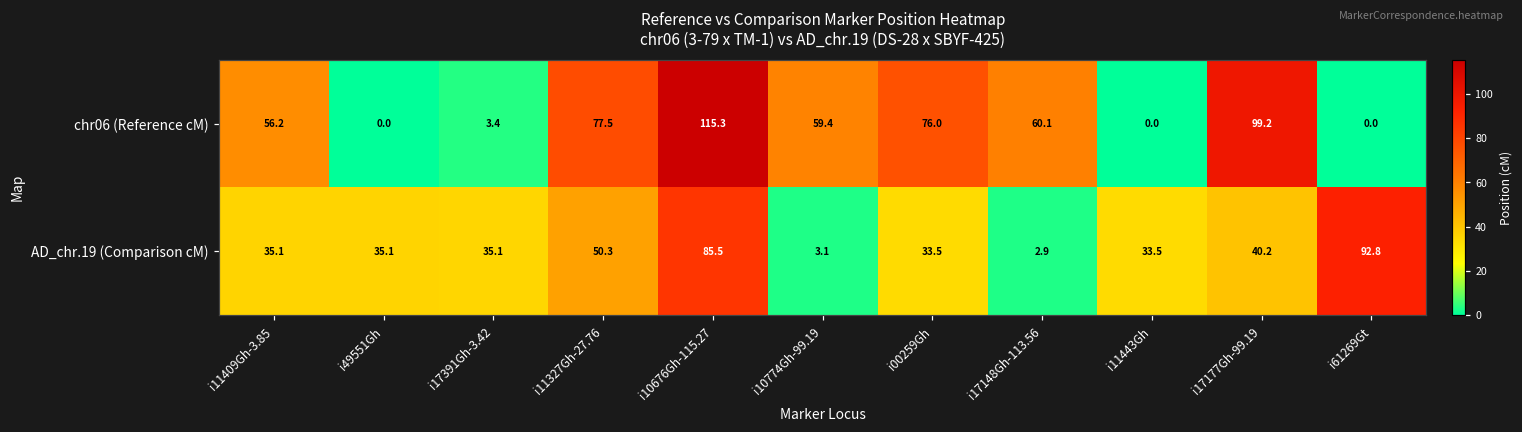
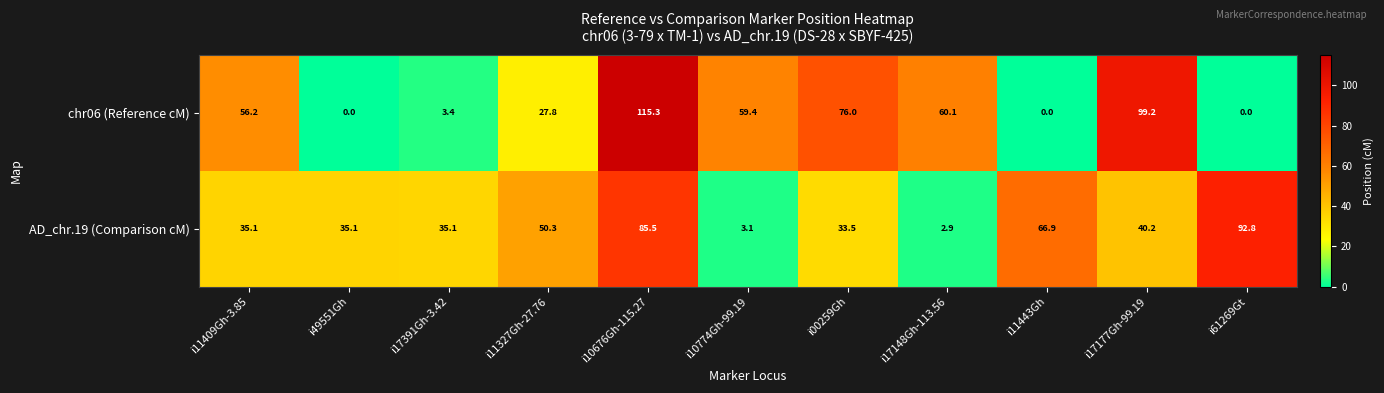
  {
    "chr06 (Reference cM)": {
      "i11409Gh-3.85": 56.2,
      "i49551Gh": 0.0,
      "i17391Gh-3.42": 3.4,
-     "i11327Gh-27.76": 77.5,
+     "i11327Gh-27.76": 27.8,
      "i10676Gh-115.27": 115.3,
      "i10774Gh-99.19": 59.4,
      "i00259Gh": 76.0,
      "i17148Gh-113.56": 60.1,
      "i11443Gh": 0.0,
      "i17177Gh-99.19": 99.2,
      "i61269Gt": 0.0
    },
    "AD_chr.19 (Comparison cM)": {
      "i11409Gh-3.85": 35.1,
      "i49551Gh": 35.1,
      "i17391Gh-3.42": 35.1,
      "i11327Gh-27.76": 50.3,
      "i10676Gh-115.27": 85.5,
      "i10774Gh-99.19": 3.1,
      "i00259Gh": 33.5,
      "i17148Gh-113.56": 2.9,
-     "i11443Gh": 33.5,
+     "i11443Gh": 66.9,
      "i17177Gh-99.19": 40.2,
      "i61269Gt": 92.8
    }
  }
